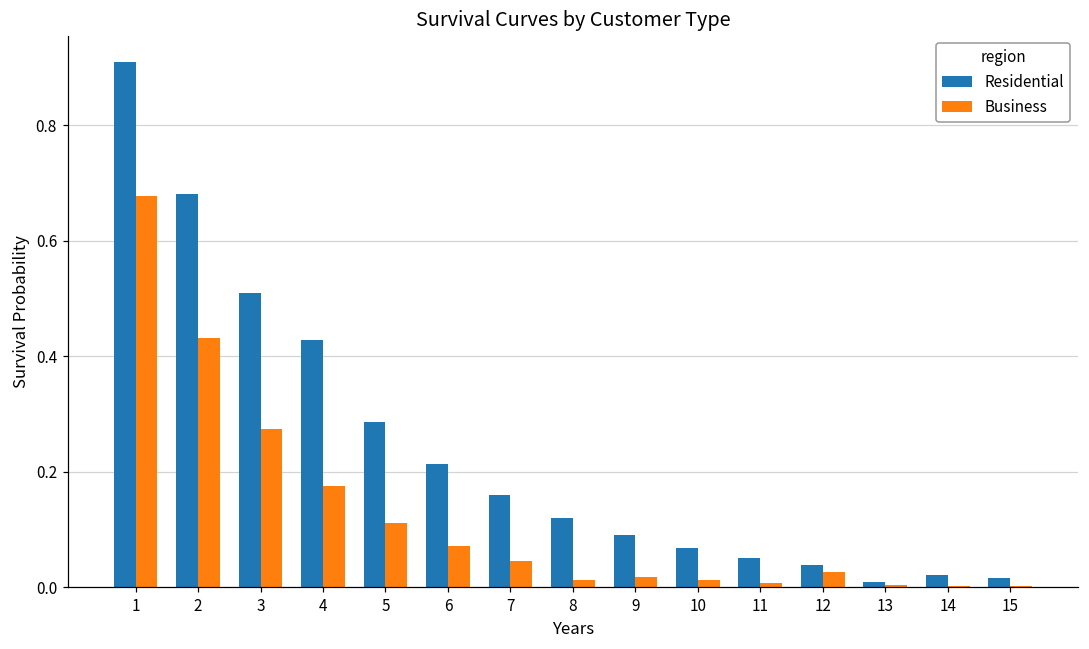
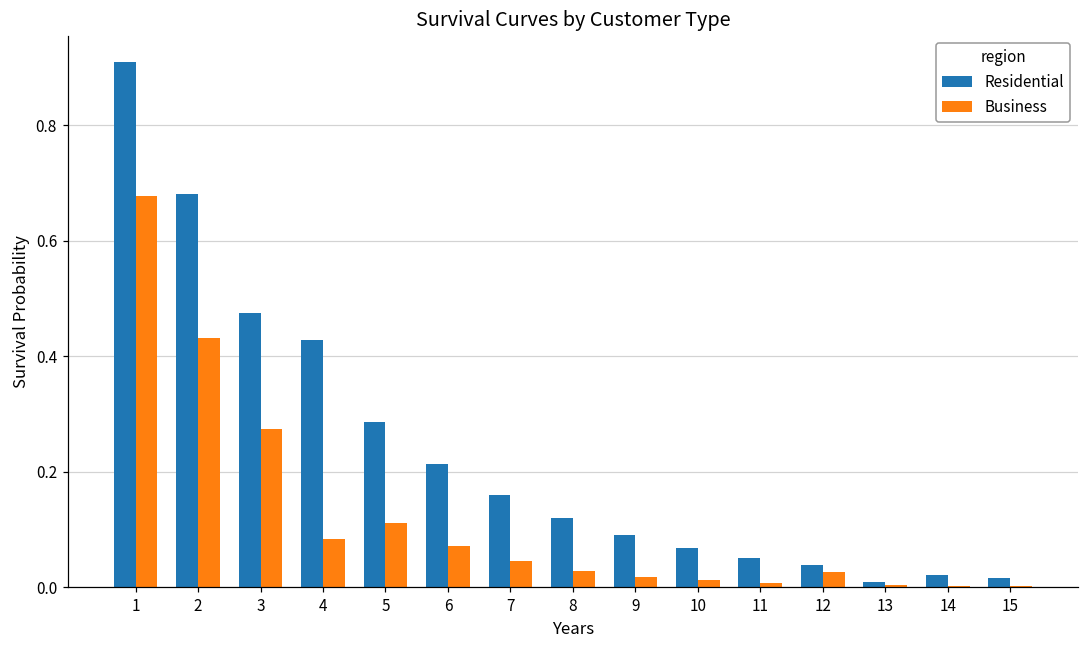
  {
    "Residential": {
      "1": 0.91,
      "2": 0.68,
-     "3": 0.51,
+     "3": 0.47,
      "4": 0.43,
      "5": 0.29,
      "6": 0.21,
      "7": 0.16,
      "8": 0.12,
      "9": 0.09,
      "10": 0.07,
      "11": 0.05,
      "12": 0.04,
      "13": 0.01,
      "14": 0.02,
      "15": 0.02
    },
    "Business": {
      "1": 0.68,
      "2": 0.43,
      "3": 0.27,
-     "4": 0.17,
+     "4": 0.08,
      "5": 0.11,
      "6": 0.07,
      "7": 0.04,
-     "8": 0.01,
+     "8": 0.03,
      "9": 0.02,
      "10": 0.01,
      "11": 0.01,
      "12": 0.03
    }
  }
